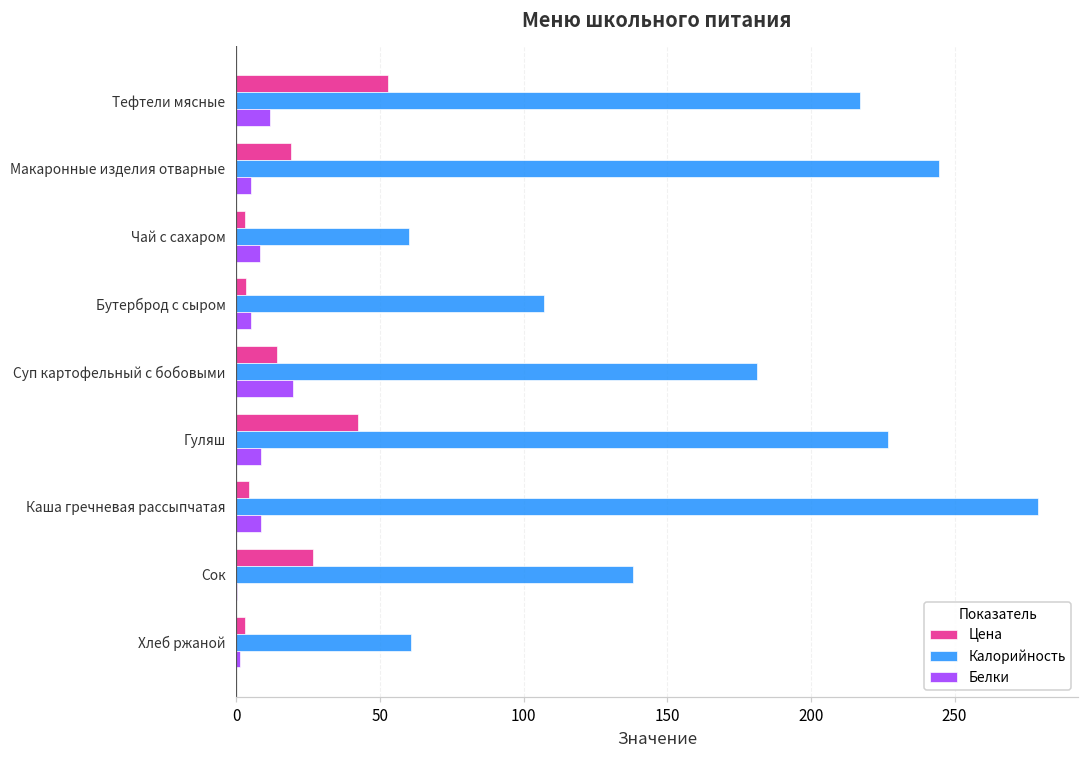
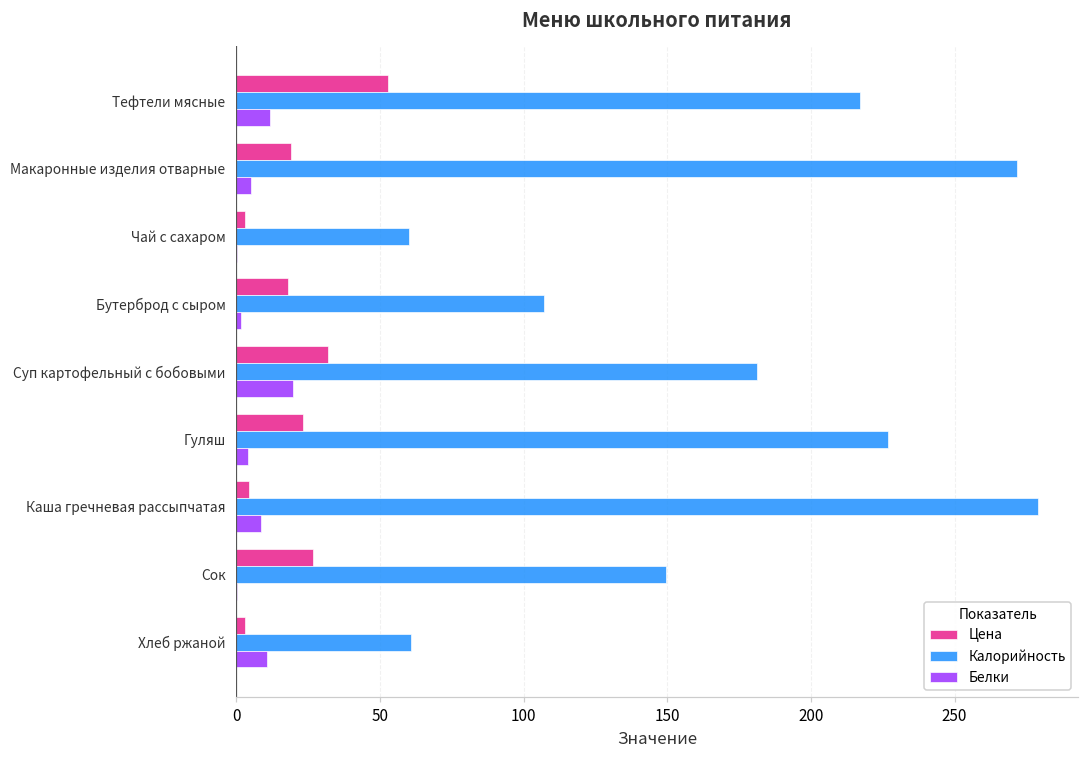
  {
    "Цена": {
      "Тефтели мясные": 53,
      "Макаронные изделия отварные": 19,
      "Чай с сахаром": 3,
-     "Бутерброд с сыром": 4,
-     "Суп картофельный с бобовыми": 14,
-     "Гуляш": 43,
+     "Бутерброд с сыром": 18,
+     "Суп картофельный с бобовыми": 32,
+     "Гуляш": 23,
      "Каша гречневая рассыпчатая": 5,
      "Сок": 27,
      "Хлеб ржаной": 3
    },
    "Калорийность": {
      "Тефтели мясные": 217,
-     "Макаронные изделия отварные": 245,
+     "Макаронные изделия отварные": 272,
      "Чай с сахаром": 60,
      "Бутерброд с сыром": 107,
      "Суп картофельный с бобовыми": 181,
      "Гуляш": 227,
      "Каша гречневая рассыпчатая": 279,
-     "Сок": 138,
+     "Сок": 150,
      "Хлеб ржаной": 61
    },
    "Белки": {
      "Тефтели мясные": 12,
      "Макаронные изделия отварные": 5,
-     "Чай с сахаром": 8,
-     "Бутерброд с сыром": 5,
+     "Чай с сахаром": 0,
+     "Бутерброд с сыром": 2,
      "Суп картофельный с бобовыми": 20,
-     "Гуляш": 9,
+     "Гуляш": 4,
      "Каша гречневая рассыпчатая": 9,
-     "Хлеб ржаной": 1
+     "Хлеб ржаной": 11
    }
  }
